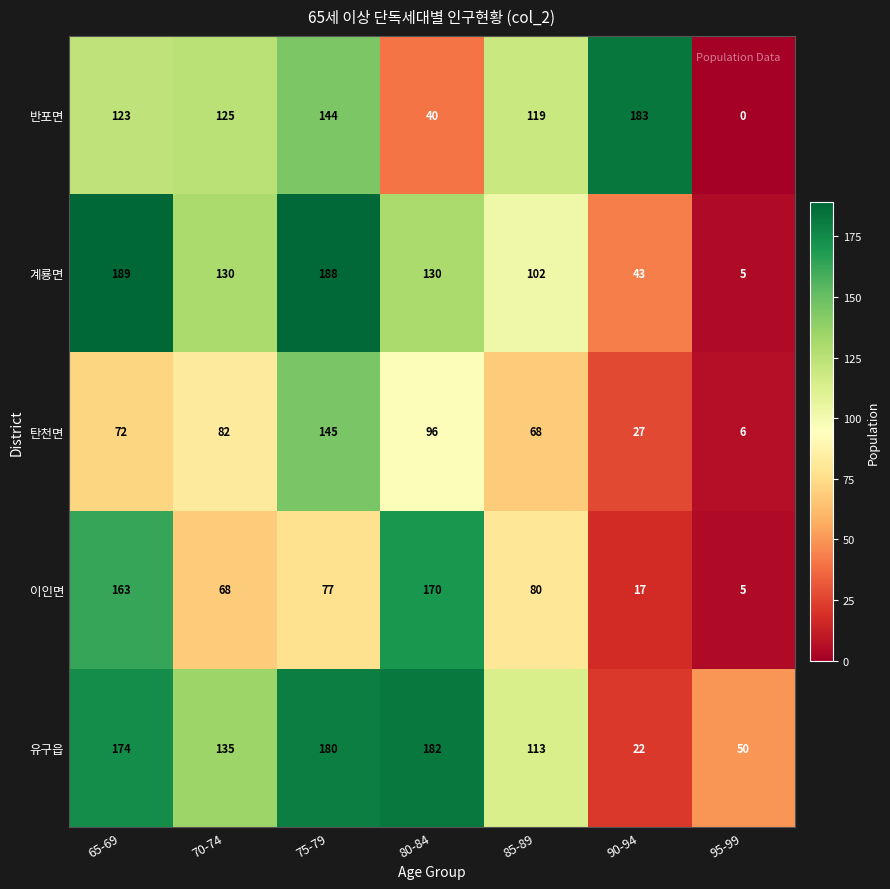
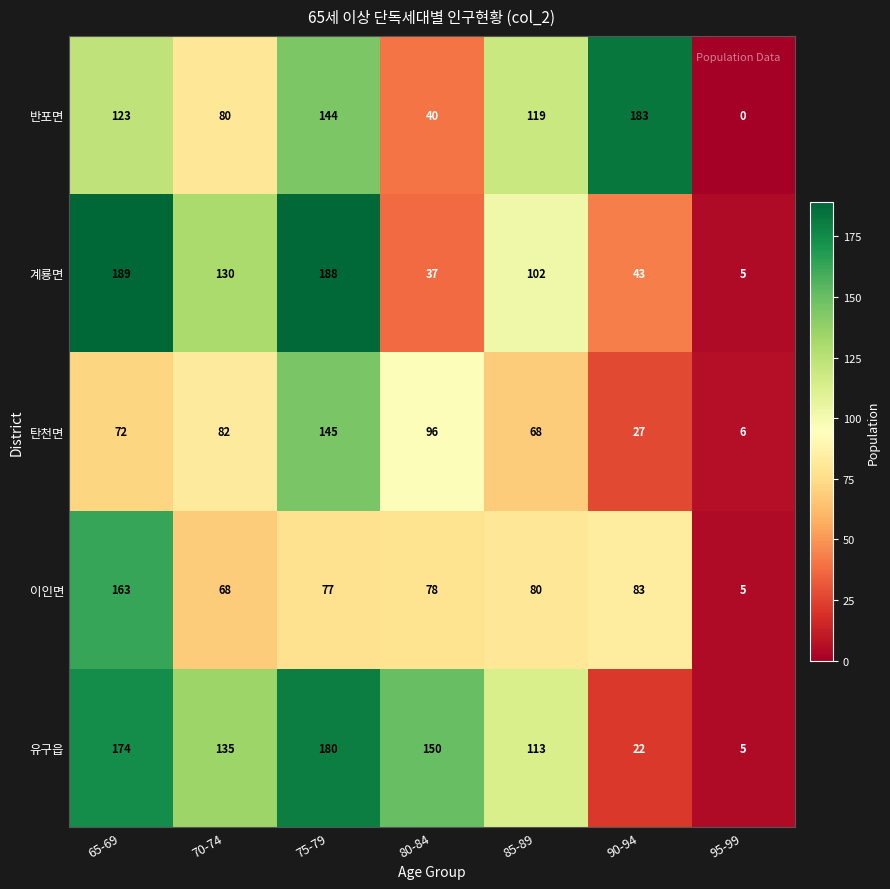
  {
    "반포면": {
      "65-69": 123,
-     "70-74": 125,
+     "70-74": 80,
      "75-79": 144,
      "80-84": 40,
      "85-89": 119,
      "90-94": 183
    },
    "계룡면": {
      "65-69": 189,
      "70-74": 130,
      "75-79": 188,
-     "80-84": 130,
+     "80-84": 37,
      "85-89": 102,
      "90-94": 43,
      "95-99": 5
    },
    "탄천면": {
      "65-69": 72,
      "70-74": 82,
      "75-79": 145,
      "80-84": 96,
      "85-89": 68,
      "90-94": 27,
      "95-99": 6
    },
    "이인면": {
      "65-69": 163,
      "70-74": 68,
      "75-79": 77,
-     "80-84": 170,
+     "80-84": 78,
      "85-89": 80,
-     "90-94": 17,
+     "90-94": 83,
      "95-99": 5
    },
    "유구읍": {
      "65-69": 174,
      "70-74": 135,
      "75-79": 180,
-     "80-84": 182,
+     "80-84": 150,
      "85-89": 113,
      "90-94": 22,
-     "95-99": 50
+     "95-99": 5
    }
  }
